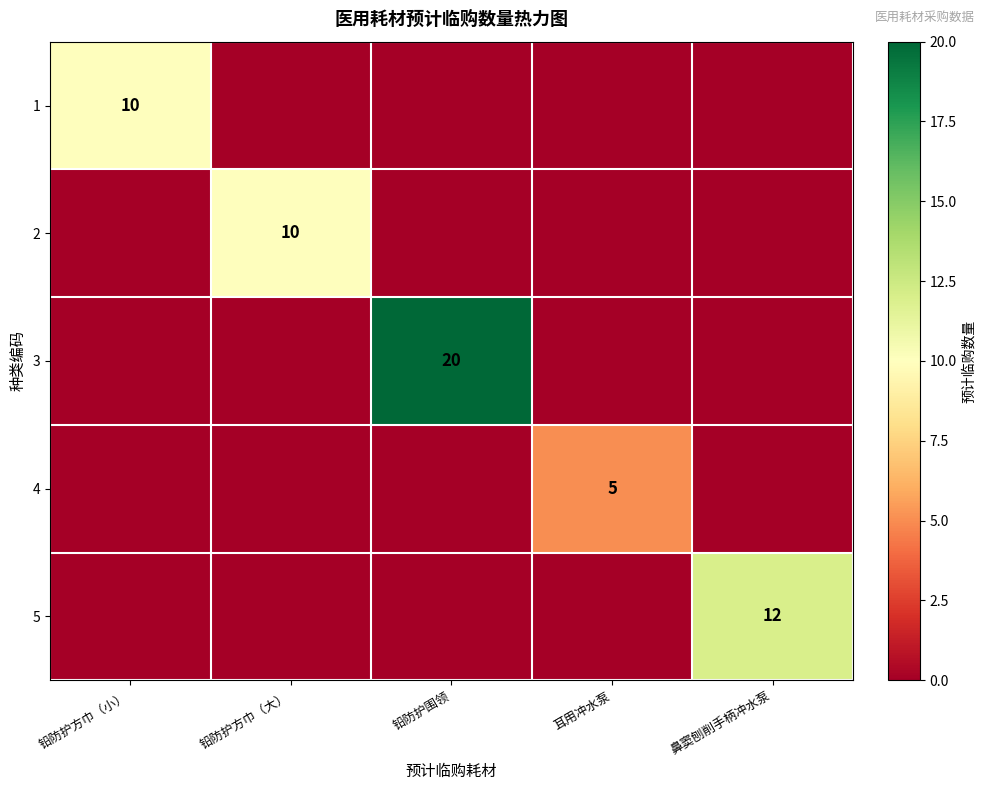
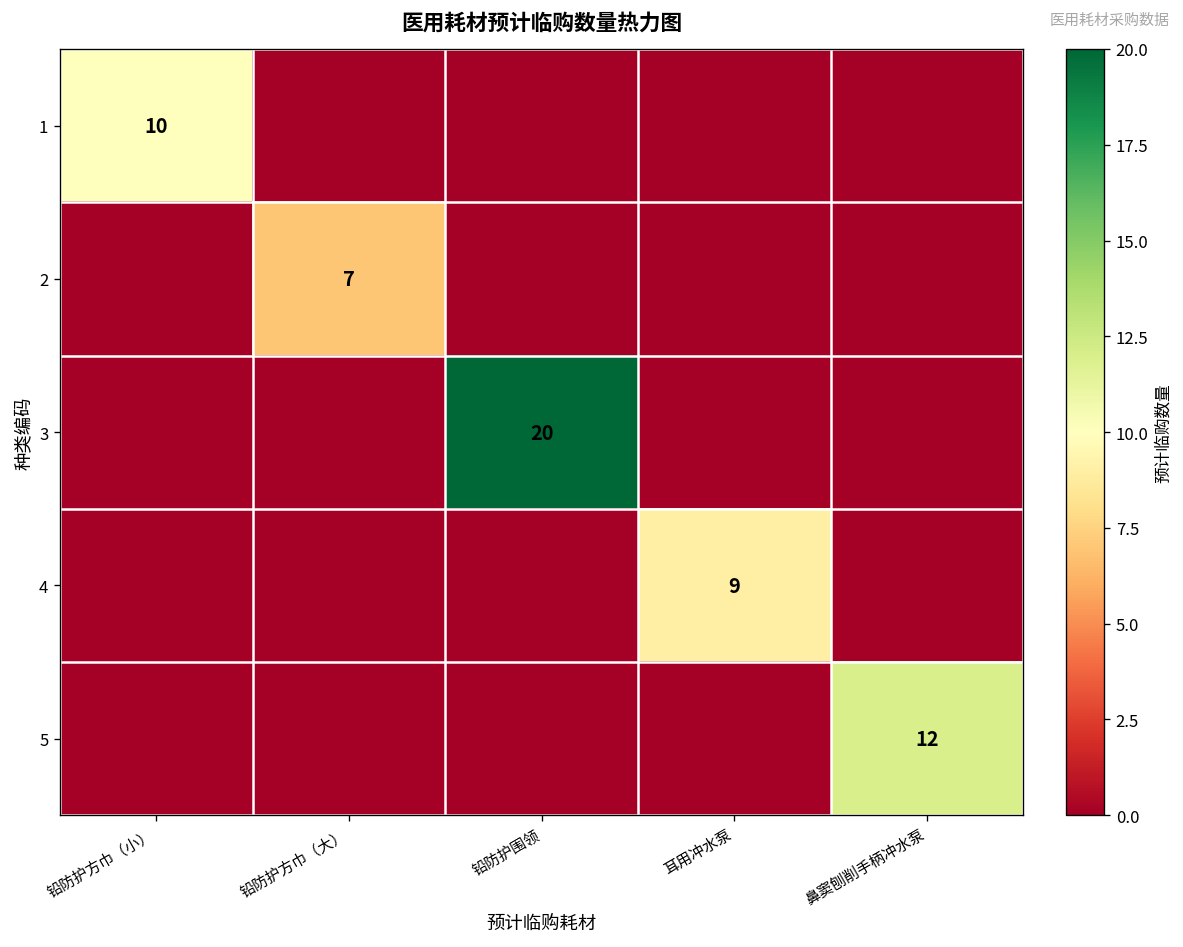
  {
    "1": {
      "铅防护方巾（小）": 10
    },
    "2": {
-     "铅防护方巾（大）": 10
+     "铅防护方巾（大）": 7
    },
    "3": {
      "铅防护围领": 20
    },
    "4": {
-     "耳用冲水泵": 5
+     "耳用冲水泵": 9
    },
    "5": {
      "鼻窦刨削手柄冲水泵": 12
    }
  }
